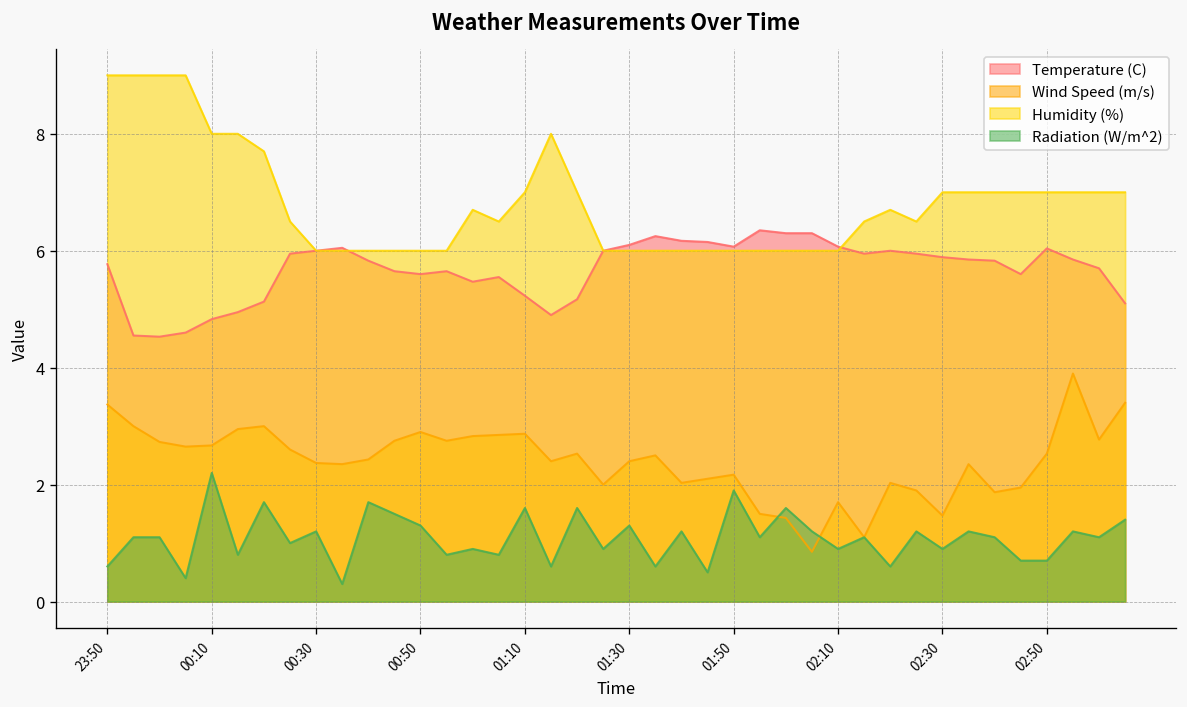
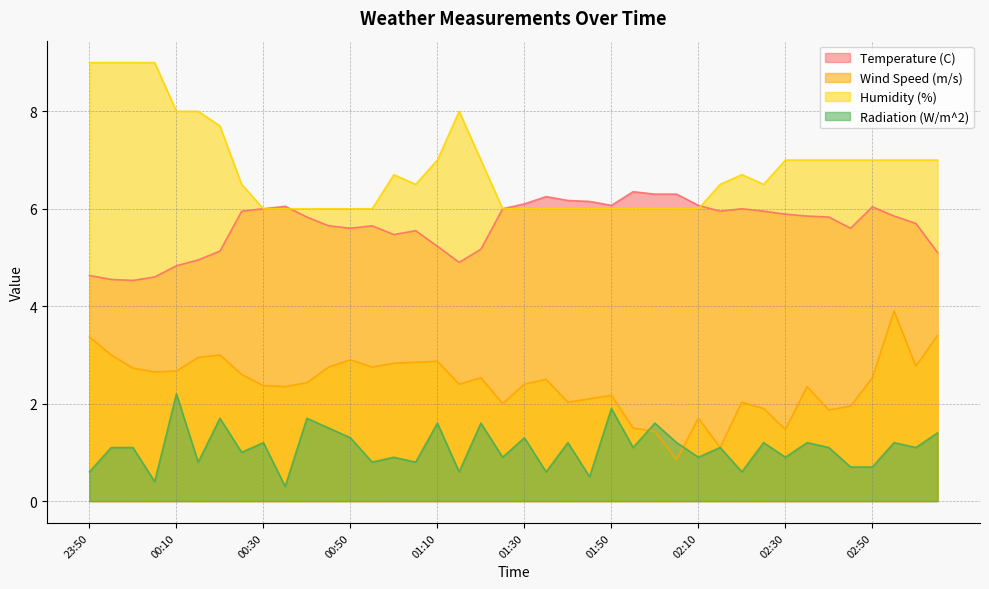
  {
    "Temperature (C)": {
-     "23:50": 5.8,
+     "23:50": 4.6,
      "00:10": 4.8,
      "00:50": 5.6,
      "01:10": 5.2,
      "01:30": 6.1,
      "01:50": 6.1,
      "02:10": 6.1,
      "02:30": 5.9,
      "02:50": 6.0
    },
    "Radiation (W/m^2)": {
      "23:50": 0.6,
      "00:10": 2.2,
      "00:30": 1.2,
      "00:50": 1.3,
      "01:10": 1.6,
      "01:30": 1.3,
      "01:50": 1.9,
      "02:10": 0.9,
      "02:30": 0.9,
      "02:50": 0.7
    }
  }
